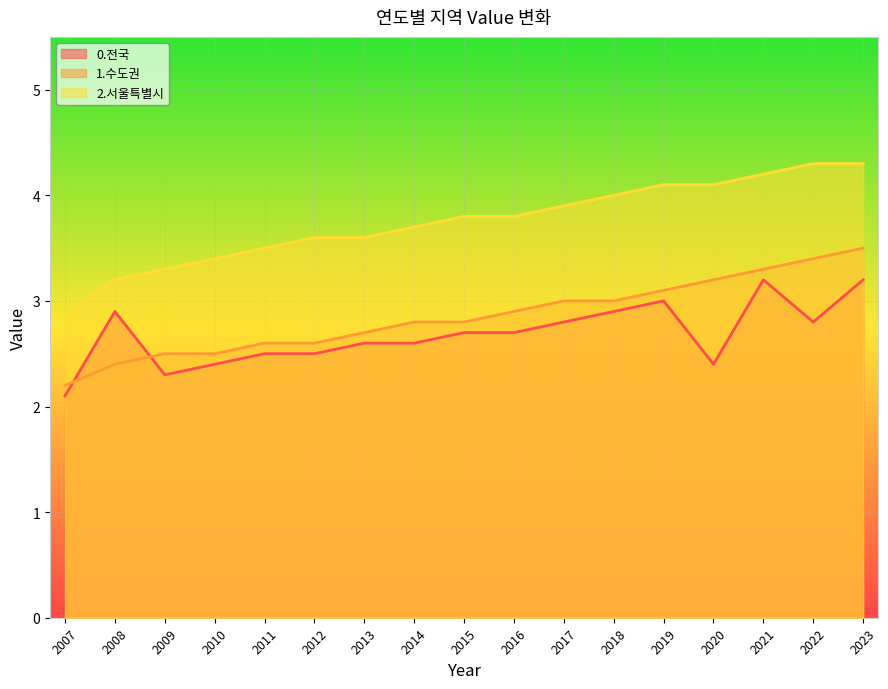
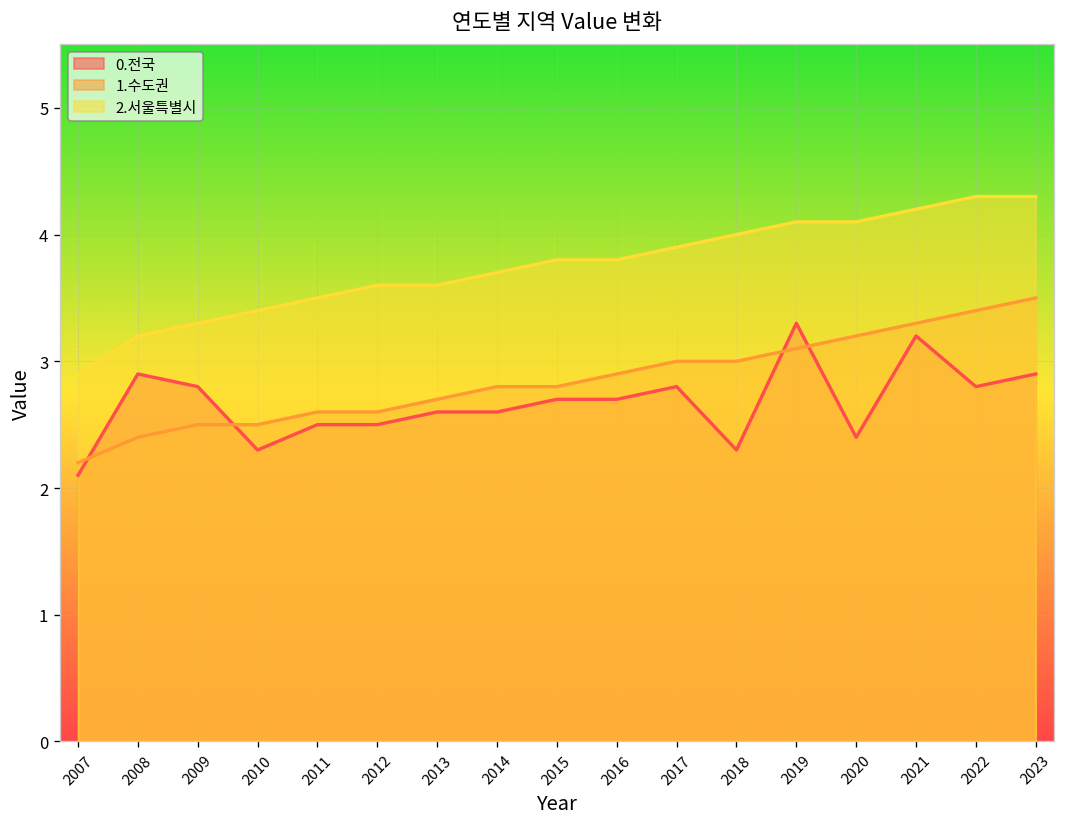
  {
    "0.전국": {
      "2007": 2.1,
      "2008": 2.9,
-     "2009": 2.3,
-     "2010": 2.4,
+     "2009": 2.8,
+     "2010": 2.3,
      "2011": 2.5,
      "2012": 2.5,
      "2013": 2.6,
      "2014": 2.6,
      "2015": 2.7,
      "2016": 2.7,
      "2017": 2.8,
-     "2018": 2.9,
-     "2019": 3.0,
+     "2018": 2.3,
+     "2019": 3.3,
      "2020": 2.4,
      "2021": 3.2,
      "2022": 2.8,
-     "2023": 3.2
+     "2023": 2.9
    }
  }
